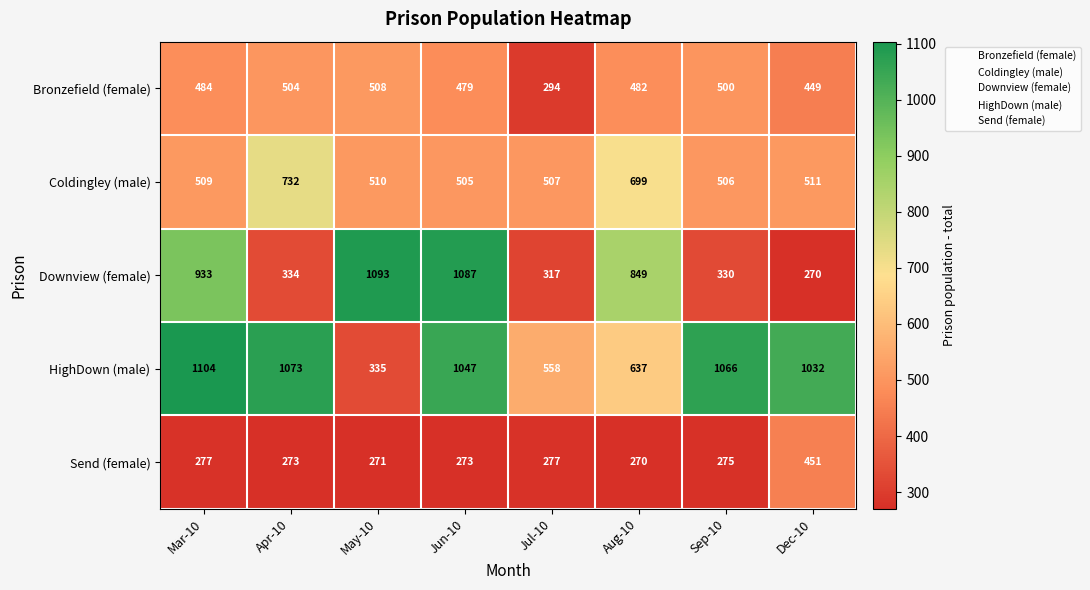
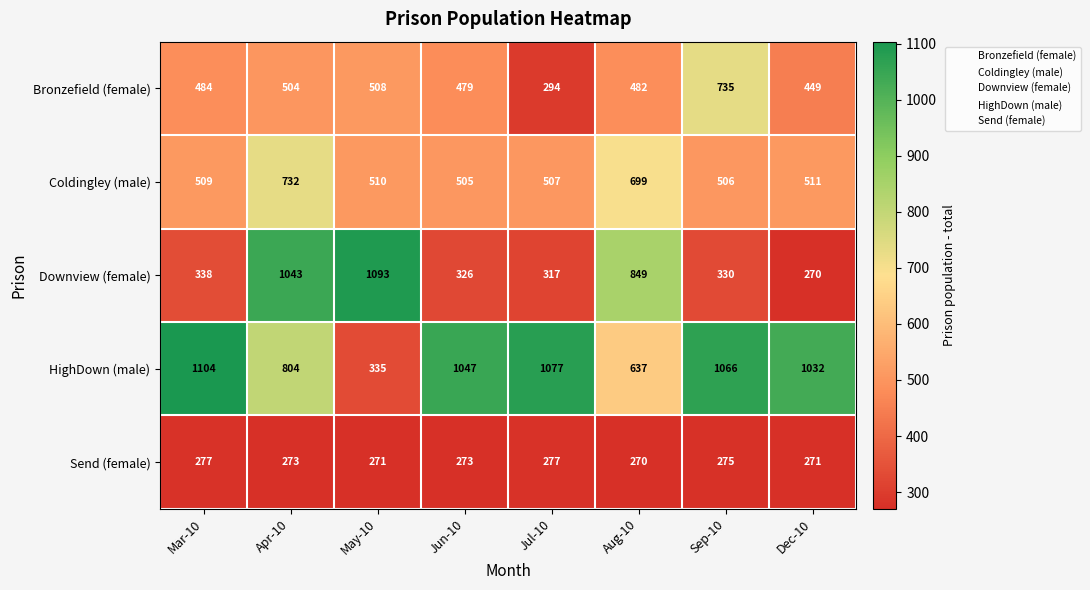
  {
    "Bronzefield (female)": {
      "Mar-10": 484,
      "Apr-10": 504,
      "May-10": 508,
      "Jun-10": 479,
      "Jul-10": 294,
      "Aug-10": 482,
-     "Sep-10": 500,
+     "Sep-10": 735,
      "Dec-10": 449
    },
    "Coldingley (male)": {
      "Mar-10": 509,
      "Apr-10": 732,
      "May-10": 510,
      "Jun-10": 505,
      "Jul-10": 507,
      "Aug-10": 699,
      "Sep-10": 506,
      "Dec-10": 511
    },
    "Downview (female)": {
-     "Mar-10": 933,
-     "Apr-10": 334,
+     "Mar-10": 338,
+     "Apr-10": 1043,
      "May-10": 1093,
-     "Jun-10": 1087,
+     "Jun-10": 326,
      "Jul-10": 317,
      "Aug-10": 849,
      "Sep-10": 330,
      "Dec-10": 270
    },
    "HighDown (male)": {
      "Mar-10": 1104,
-     "Apr-10": 1073,
+     "Apr-10": 804,
      "May-10": 335,
      "Jun-10": 1047,
-     "Jul-10": 558,
+     "Jul-10": 1077,
      "Aug-10": 637,
      "Sep-10": 1066,
      "Dec-10": 1032
    },
    "Send (female)": {
      "Mar-10": 277,
      "Apr-10": 273,
      "May-10": 271,
      "Jun-10": 273,
      "Jul-10": 277,
      "Aug-10": 270,
      "Sep-10": 275,
-     "Dec-10": 451
+     "Dec-10": 271
    }
  }
